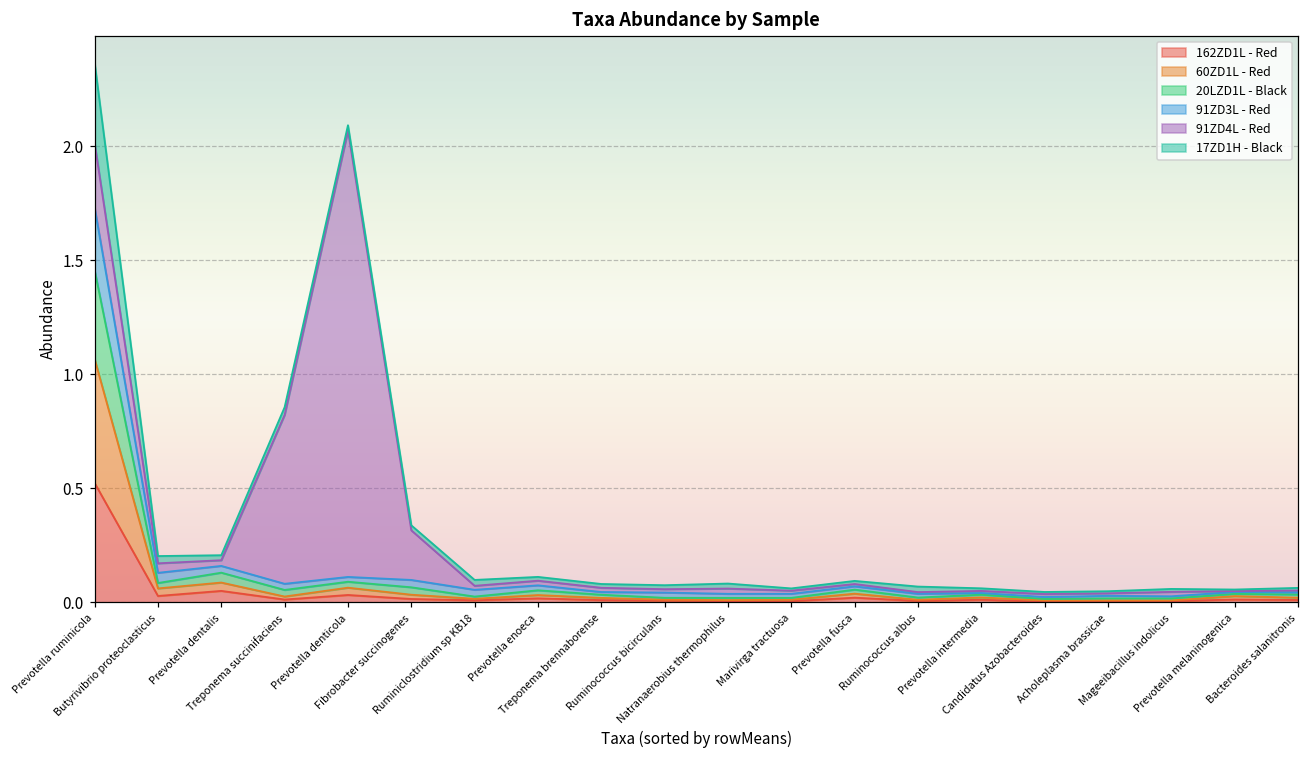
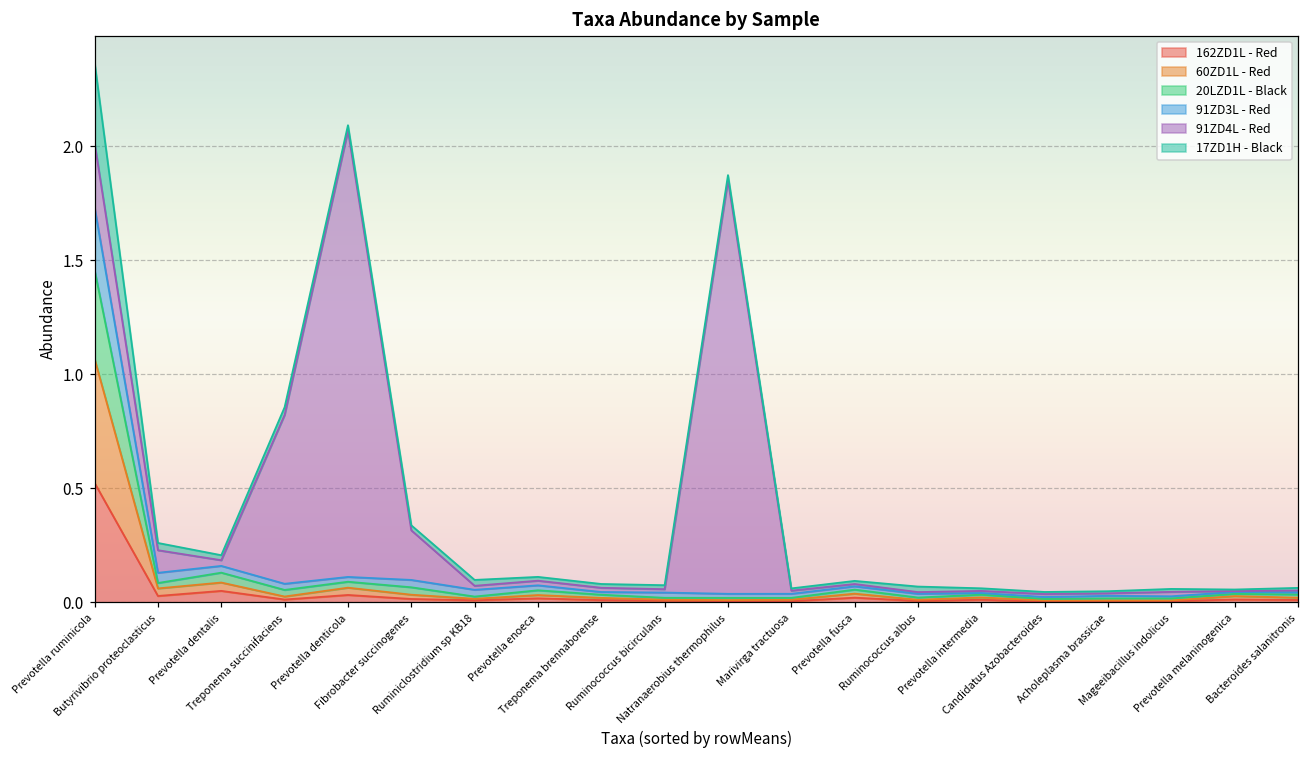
  {
    "91ZD4L - Red": {
      "Prevotella ruminicola": 0.28,
-     "Butyrivibrio proteoclasticus": 0.04,
+     "Butyrivibrio proteoclasticus": 0.10,
      "Prevotella dentalis": 0.02,
      "Treponema succinifaciens": 0.74,
      "Prevotella denticola": 1.96,
      "Fibrobacter succinogenes": 0.22,
      "Ruminiclostridium sp KB18": 0.02,
      "Prevotella enoeca": 0.02,
      "Treponema brennaborense": 0.02,
      "Ruminococcus bicirculans": 0.01,
-     "Natranaerobius thermophilus": 0.02,
+     "Natranaerobius thermophilus": 1.81,
      "Mageeibacillus indolicus": 0.02
    }
  }
